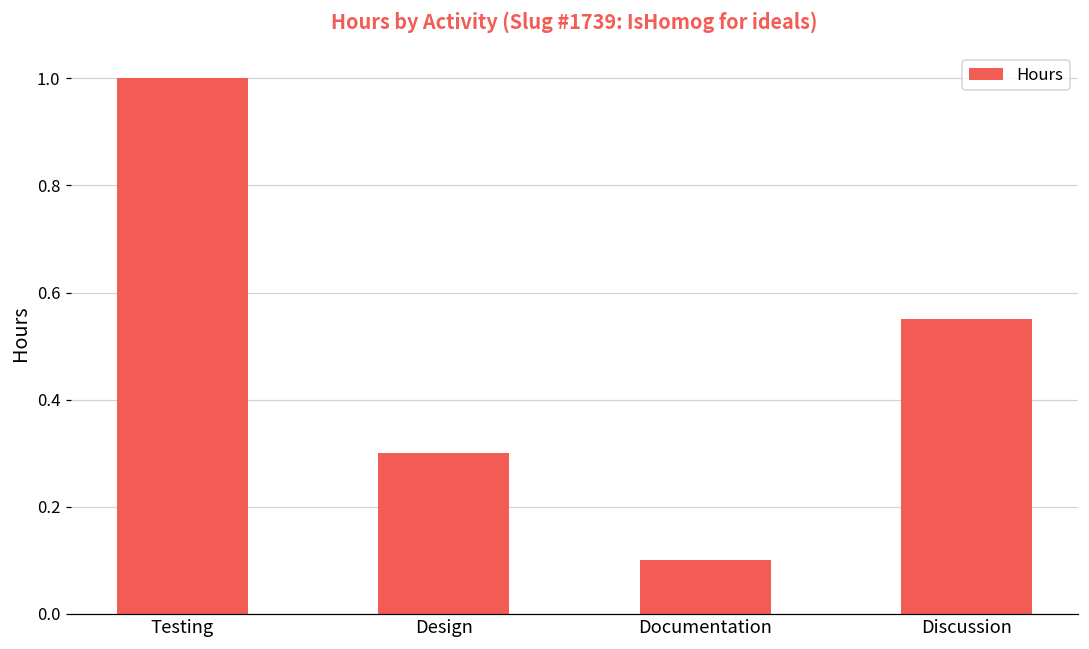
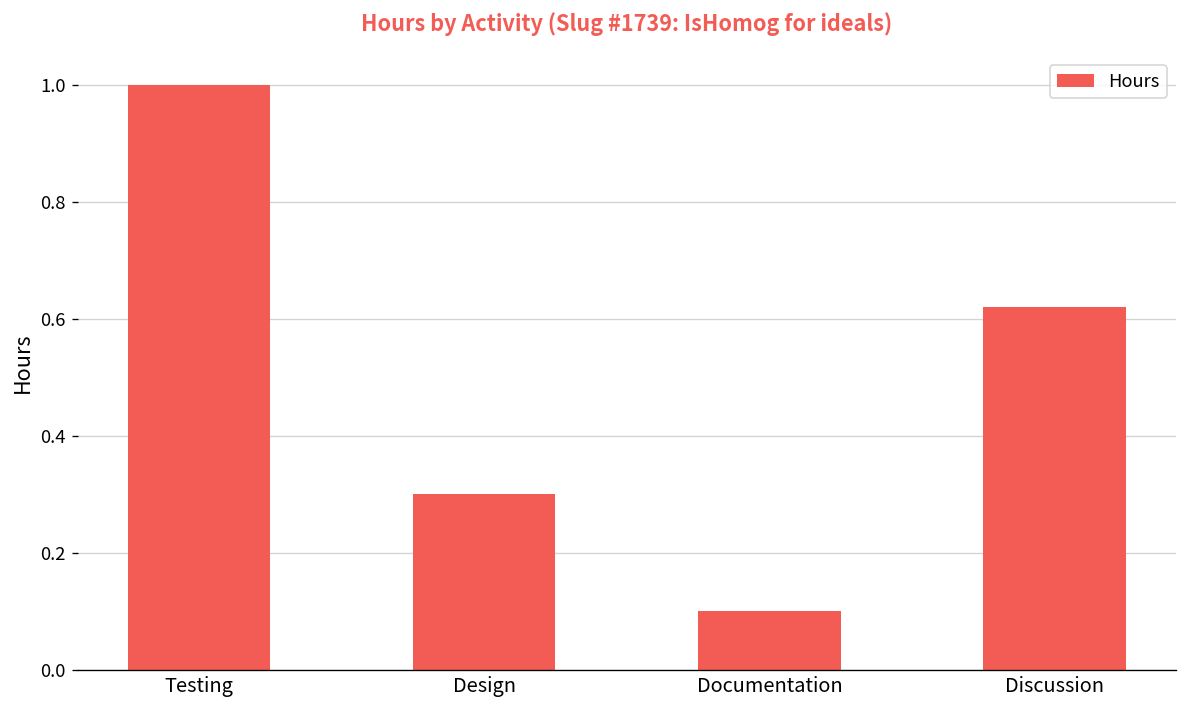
  {
    "Testing": 1.00,
    "Design": 0.30,
    "Documentation": 0.10,
-   "Discussion": 0.55
+   "Discussion": 0.62
  }
